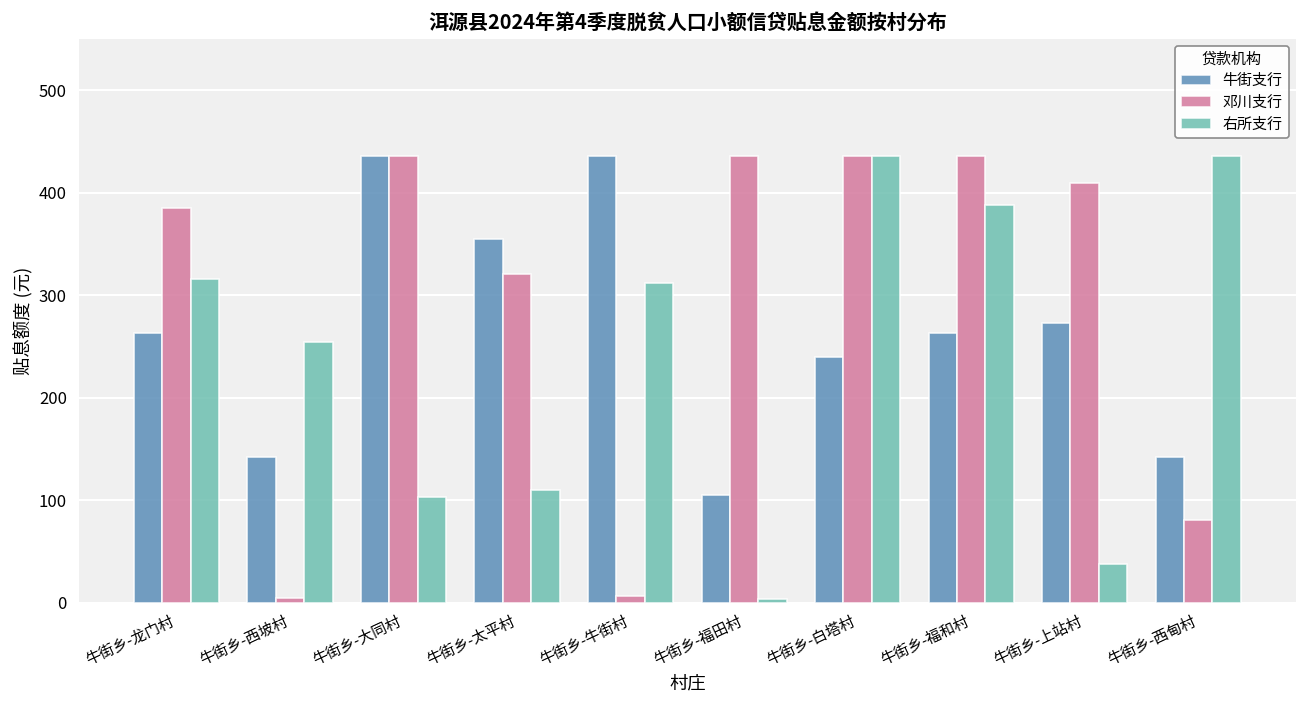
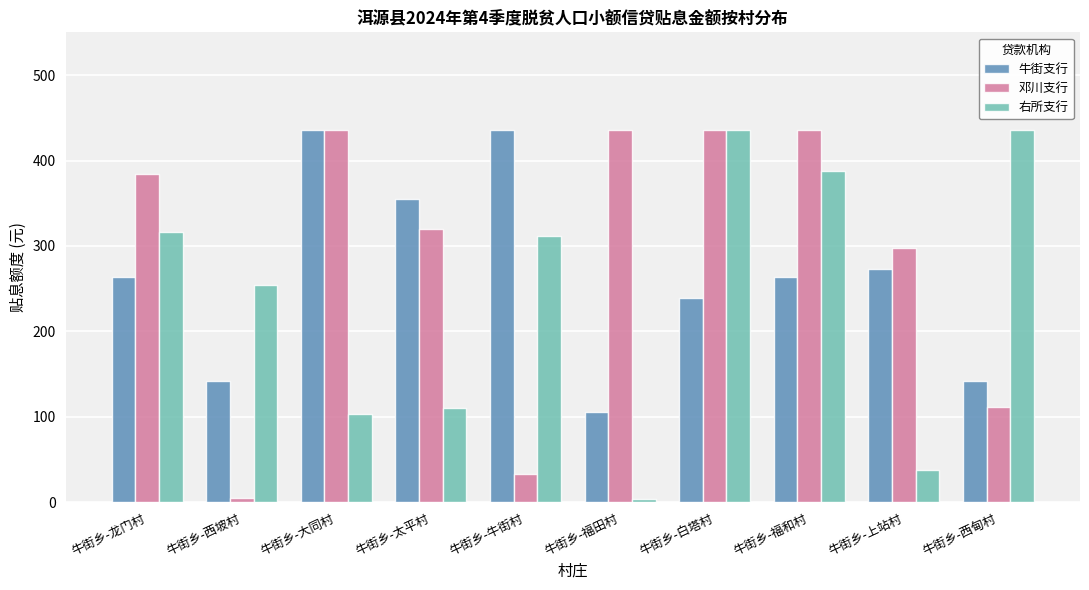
  {
    "邓川支行": {
      "牛街乡-龙门村": 380,
      "牛街乡-西坡村": 0,
      "牛街乡-大同村": 440,
      "牛街乡-太平村": 320,
-     "牛街乡-牛街村": 10,
+     "牛街乡-牛街村": 30,
      "牛街乡-福田村": 440,
      "牛街乡-白塔村": 440,
      "牛街乡-福和村": 440,
-     "牛街乡-上站村": 410,
-     "牛街乡-西甸村": 80
+     "牛街乡-上站村": 300,
+     "牛街乡-西甸村": 110
    }
  }
